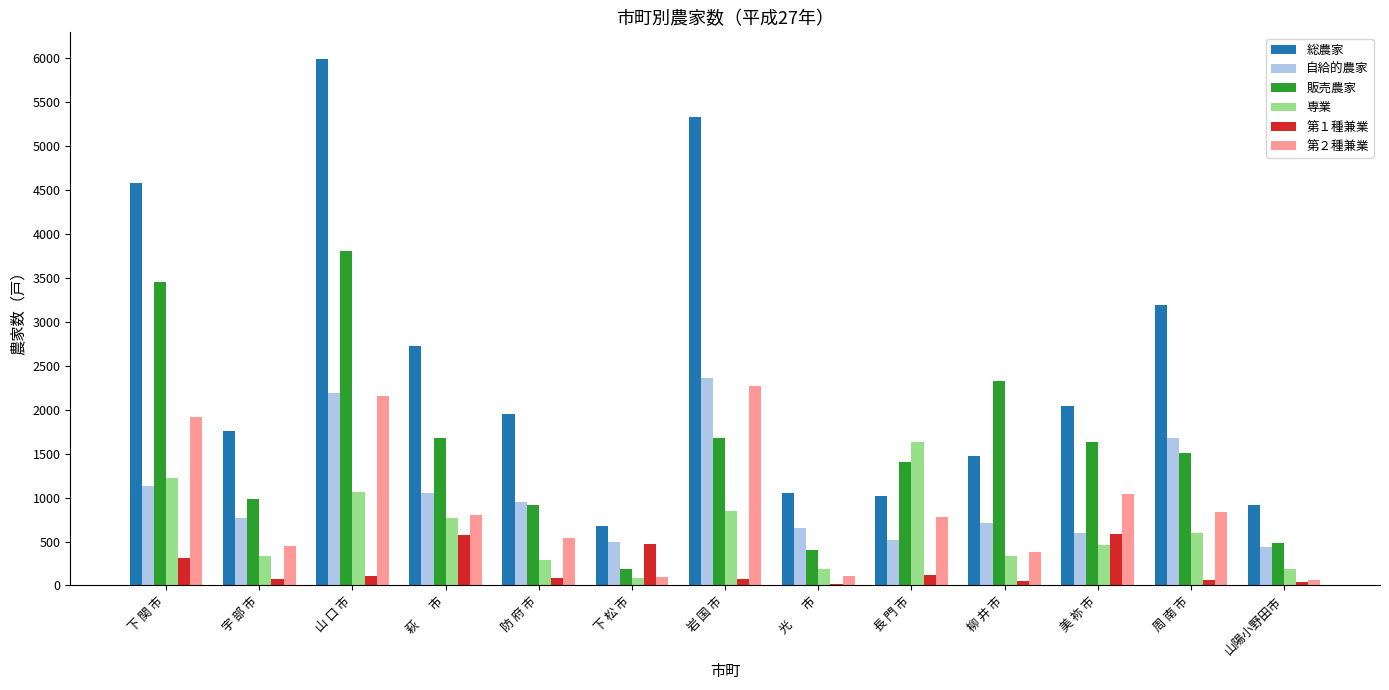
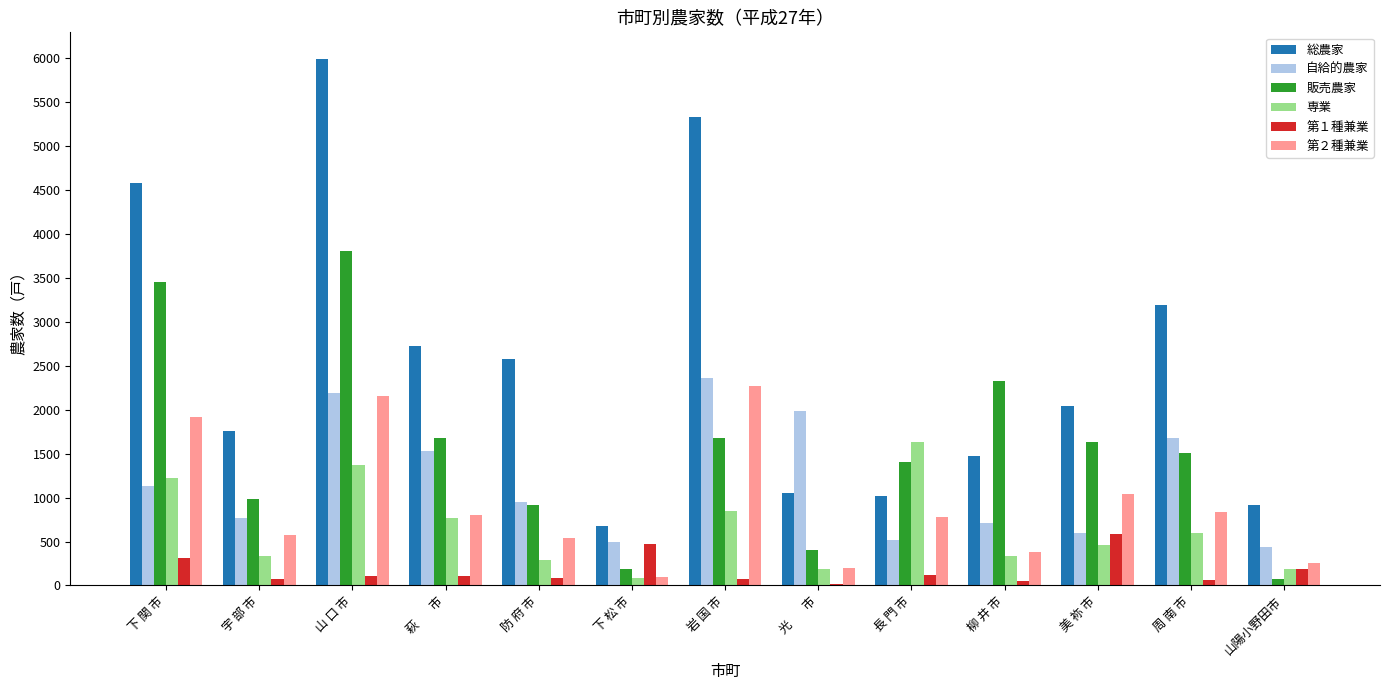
  {
    "総農家": {
      "下 関 市": 4600,
      "宇 部 市": 1800,
      "山 口 市": 6000,
      "萩 市": 2700,
-     "防 府 市": 2000,
+     "防 府 市": 2600,
      "下 松 市": 700,
      "岩 国 市": 5300,
      "光 市": 1100,
      "長 門 市": 1000,
      "柳 井 市": 1500,
      "美 祢 市": 2000,
      "周 南 市": 3200,
      "山陽小野田市": 900
    },
    "自給的農家": {
      "下 関 市": 1100,
      "宇 部 市": 800,
      "山 口 市": 2200,
-     "萩 市": 1100,
+     "萩 市": 1500,
      "防 府 市": 900,
      "下 松 市": 500,
      "岩 国 市": 2400,
-     "光 市": 600,
+     "光 市": 2000,
      "長 門 市": 500,
      "柳 井 市": 700,
      "美 祢 市": 600,
      "周 南 市": 1700,
      "山陽小野田市": 400
    },
    "販売農家": {
      "下 関 市": 3500,
      "宇 部 市": 1000,
      "山 口 市": 3800,
      "萩 市": 1700,
      "防 府 市": 900,
      "下 松 市": 200,
      "岩 国 市": 1700,
      "光 市": 400,
      "長 門 市": 1400,
      "柳 井 市": 2300,
      "美 祢 市": 1600,
      "周 南 市": 1500,
-     "山陽小野田市": 500
+     "山陽小野田市": 100
    },
    "専業": {
      "下 関 市": 1200,
      "宇 部 市": 300,
-     "山 口 市": 1100,
+     "山 口 市": 1400,
      "萩 市": 800,
      "防 府 市": 300,
      "下 松 市": 100,
      "岩 国 市": 800,
      "光 市": 200,
      "長 門 市": 1600,
      "柳 井 市": 300,
      "美 祢 市": 500,
      "周 南 市": 600,
      "山陽小野田市": 200
    },
    "第１種兼業": {
      "下 関 市": 300,
      "宇 部 市": 100,
      "山 口 市": 100,
-     "萩 市": 600,
+     "萩 市": 100,
      "防 府 市": 100,
      "下 松 市": 500,
      "岩 国 市": 100,
      "長 門 市": 100,
      "柳 井 市": 0,
      "美 祢 市": 600,
      "周 南 市": 100,
-     "山陽小野田市": 0
+     "山陽小野田市": 200
    },
    "第２種兼業": {
      "下 関 市": 1900,
-     "宇 部 市": 500,
+     "宇 部 市": 600,
      "山 口 市": 2200,
      "萩 市": 800,
      "防 府 市": 500,
      "下 松 市": 100,
      "岩 国 市": 2300,
-     "光 市": 100,
+     "光 市": 200,
      "長 門 市": 800,
      "柳 井 市": 400,
      "美 祢 市": 1000,
      "周 南 市": 800,
-     "山陽小野田市": 100
+     "山陽小野田市": 300
    }
  }
